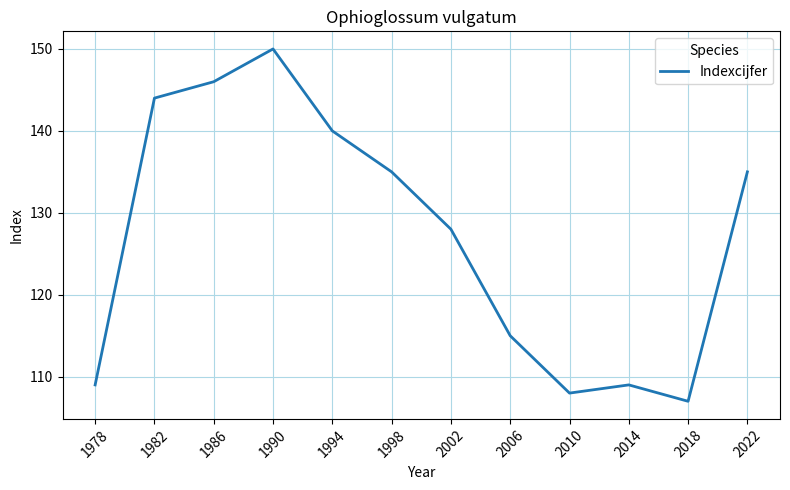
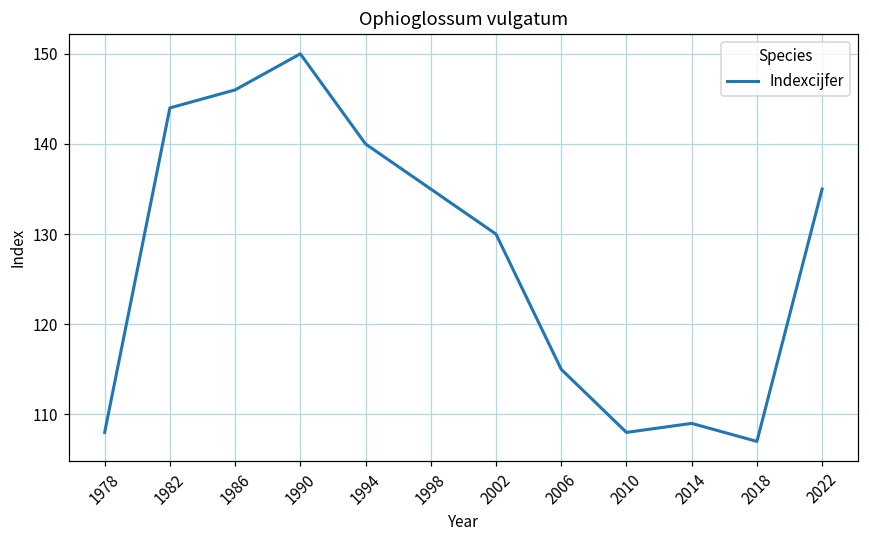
  {
-   "1978": 109,
+   "1978": 108,
    "1982": 144,
    "1986": 146,
    "1990": 150,
    "1994": 140,
    "1998": 135,
-   "2002": 128,
+   "2002": 130,
    "2006": 115,
    "2010": 108,
    "2014": 109,
    "2018": 107,
    "2022": 135
  }
